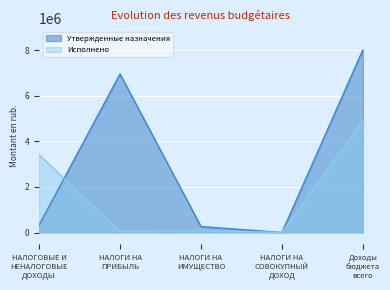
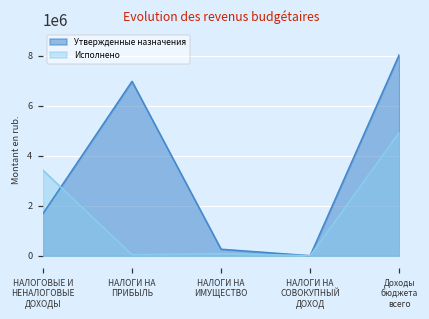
  {
    "Утвержденные назначения": {
-     "НАЛОГОВЫЕ И НЕНАЛОГОВЫЕ ДОХОДЫ": 300000,
+     "НАЛОГОВЫЕ И НЕНАЛОГОВЫЕ ДОХОДЫ": 1700000,
      "НАЛОГИ НА ПРИБЫЛЬ": 7000000,
      "НАЛОГИ НА ИМУЩЕСТВО": 300000,
      "Доходы бюджета всего": 8000000
    },
    "Исполнено": {
      "НАЛОГОВЫЕ И НЕНАЛОГОВЫЕ ДОХОДЫ": 3400000,
      "НАЛОГИ НА ПРИБЫЛЬ": 0,
      "НАЛОГИ НА ИМУЩЕСТВО": 100000,
      "Доходы бюджета всего": 4900000
    }
  }
